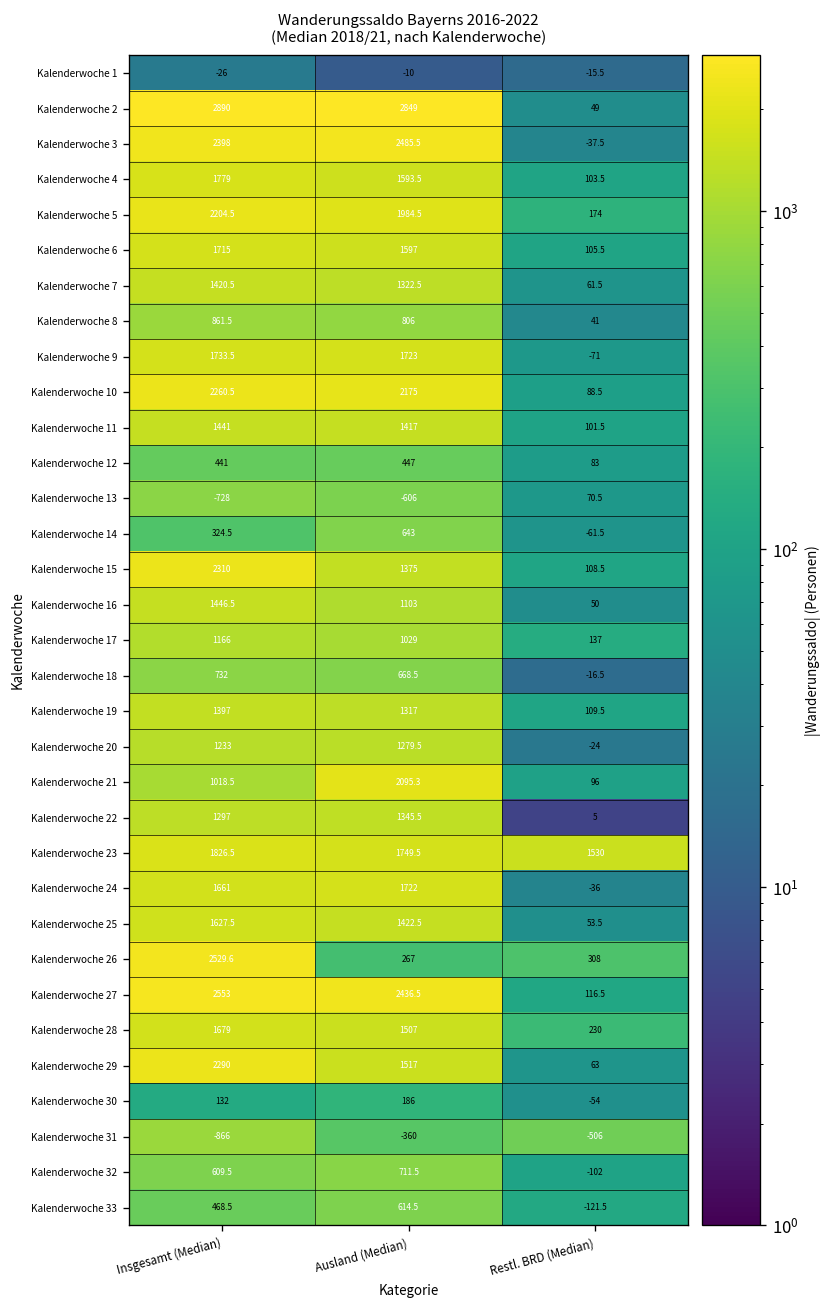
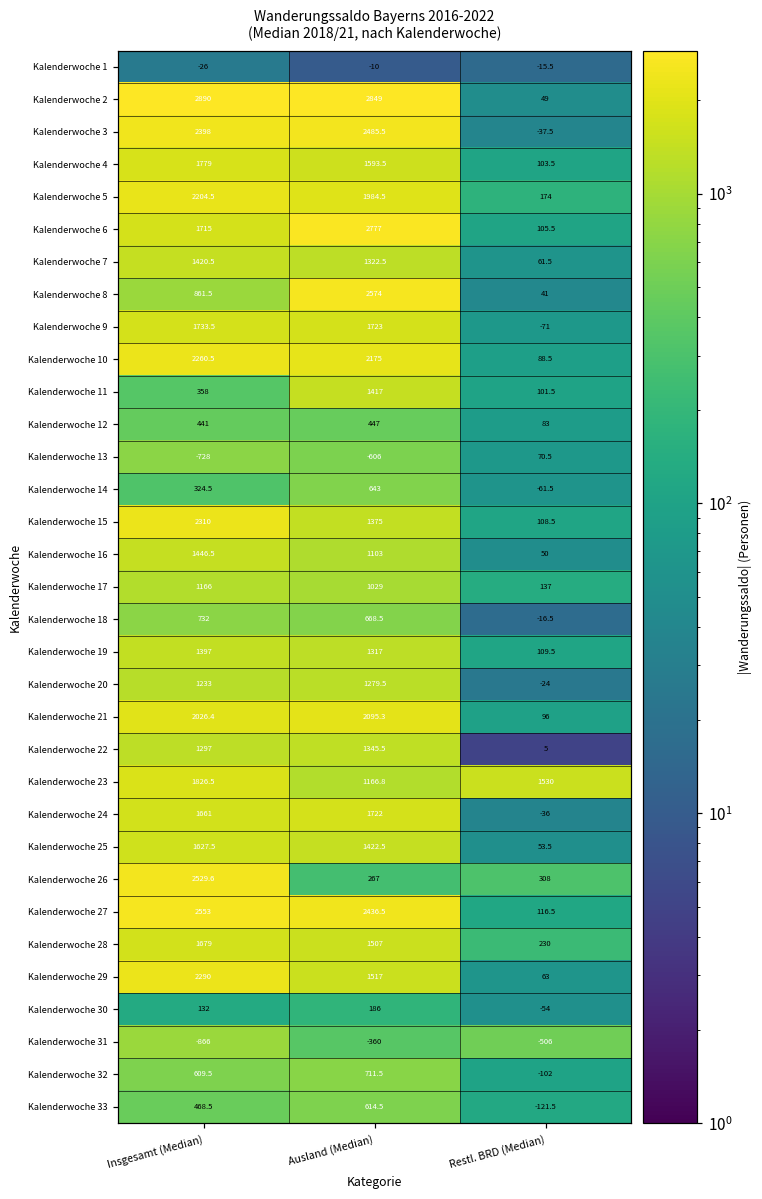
  {
    "Kalenderwoche 1": {
      "Insgesamt (Median)": -26,
      "Ausland (Median)": -10,
      "Restl. BRD (Median)": -15.5
    },
    "Kalenderwoche 2": {
      "Insgesamt (Median)": 2890,
      "Ausland (Median)": 2849,
      "Restl. BRD (Median)": 49
    },
    "Kalenderwoche 3": {
      "Insgesamt (Median)": 2398,
      "Ausland (Median)": 2485.5,
      "Restl. BRD (Median)": -37.5
    },
    "Kalenderwoche 4": {
      "Insgesamt (Median)": 1779,
      "Ausland (Median)": 1593.5,
      "Restl. BRD (Median)": 103.5
    },
    "Kalenderwoche 5": {
      "Insgesamt (Median)": 2204.5,
      "Ausland (Median)": 1984.5,
      "Restl. BRD (Median)": 174
    },
    "Kalenderwoche 6": {
      "Insgesamt (Median)": 1715,
-     "Ausland (Median)": 1597,
+     "Ausland (Median)": 2777,
      "Restl. BRD (Median)": 105.5
    },
    "Kalenderwoche 7": {
      "Insgesamt (Median)": 1420.5,
      "Ausland (Median)": 1322.5,
      "Restl. BRD (Median)": 61.5
    },
    "Kalenderwoche 8": {
      "Insgesamt (Median)": 861.5,
-     "Ausland (Median)": 806,
+     "Ausland (Median)": 2574,
      "Restl. BRD (Median)": 41
    },
    "Kalenderwoche 9": {
      "Insgesamt (Median)": 1733.5,
      "Ausland (Median)": 1723,
      "Restl. BRD (Median)": -71
    },
    "Kalenderwoche 10": {
      "Insgesamt (Median)": 2260.5,
      "Ausland (Median)": 2175,
      "Restl. BRD (Median)": 88.5
    },
    "Kalenderwoche 11": {
-     "Insgesamt (Median)": 1441,
+     "Insgesamt (Median)": 358,
      "Ausland (Median)": 1417,
      "Restl. BRD (Median)": 101.5
    },
    "Kalenderwoche 12": {
      "Insgesamt (Median)": 441,
      "Ausland (Median)": 447,
      "Restl. BRD (Median)": 83
    },
    "Kalenderwoche 13": {
      "Insgesamt (Median)": -728,
      "Ausland (Median)": -606,
      "Restl. BRD (Median)": 70.5
    },
    "Kalenderwoche 14": {
      "Insgesamt (Median)": 324.5,
      "Ausland (Median)": 643,
      "Restl. BRD (Median)": -61.5
    },
    "Kalenderwoche 15": {
      "Insgesamt (Median)": 2310,
      "Ausland (Median)": 1375,
      "Restl. BRD (Median)": 108.5
    },
    "Kalenderwoche 16": {
      "Insgesamt (Median)": 1446.5,
      "Ausland (Median)": 1103,
      "Restl. BRD (Median)": 50
    },
    "Kalenderwoche 17": {
      "Insgesamt (Median)": 1166,
      "Ausland (Median)": 1029,
      "Restl. BRD (Median)": 137
    },
    "Kalenderwoche 18": {
      "Insgesamt (Median)": 732,
      "Ausland (Median)": 668.5,
      "Restl. BRD (Median)": -16.5
    },
    "Kalenderwoche 19": {
      "Insgesamt (Median)": 1397,
      "Ausland (Median)": 1317,
      "Restl. BRD (Median)": 109.5
    },
    "Kalenderwoche 20": {
      "Insgesamt (Median)": 1233,
      "Ausland (Median)": 1279.5,
      "Restl. BRD (Median)": -24
    },
    "Kalenderwoche 21": {
-     "Insgesamt (Median)": 1018.5,
+     "Insgesamt (Median)": 2026.4,
      "Ausland (Median)": 2095.3,
      "Restl. BRD (Median)": 96
    },
    "Kalenderwoche 22": {
      "Insgesamt (Median)": 1297,
      "Ausland (Median)": 1345.5,
      "Restl. BRD (Median)": 5
    },
    "Kalenderwoche 23": {
      "Insgesamt (Median)": 1826.5,
-     "Ausland (Median)": 1749.5,
+     "Ausland (Median)": 1166.8,
      "Restl. BRD (Median)": 1530
    },
    "Kalenderwoche 24": {
      "Insgesamt (Median)": 1661,
      "Ausland (Median)": 1722,
      "Restl. BRD (Median)": -36
    },
    "Kalenderwoche 25": {
      "Insgesamt (Median)": 1627.5,
      "Ausland (Median)": 1422.5,
      "Restl. BRD (Median)": 53.5
    },
    "Kalenderwoche 26": {
      "Insgesamt (Median)": 2529.6,
      "Ausland (Median)": 267,
      "Restl. BRD (Median)": 308
    },
    "Kalenderwoche 27": {
      "Insgesamt (Median)": 2553,
      "Ausland (Median)": 2436.5,
      "Restl. BRD (Median)": 116.5
    },
    "Kalenderwoche 28": {
      "Insgesamt (Median)": 1679,
      "Ausland (Median)": 1507,
      "Restl. BRD (Median)": 230
    },
    "Kalenderwoche 29": {
      "Insgesamt (Median)": 2290,
      "Ausland (Median)": 1517,
      "Restl. BRD (Median)": 63
    },
    "Kalenderwoche 30": {
      "Insgesamt (Median)": 132,
      "Ausland (Median)": 186,
      "Restl. BRD (Median)": -54
    },
    "Kalenderwoche 31": {
      "Insgesamt (Median)": -866,
      "Ausland (Median)": -360,
      "Restl. BRD (Median)": -506
    },
    "Kalenderwoche 32": {
      "Insgesamt (Median)": 609.5,
      "Ausland (Median)": 711.5,
      "Restl. BRD (Median)": -102
    },
    "Kalenderwoche 33": {
      "Insgesamt (Median)": 468.5,
      "Ausland (Median)": 614.5,
      "Restl. BRD (Median)": -121.5
    }
  }
